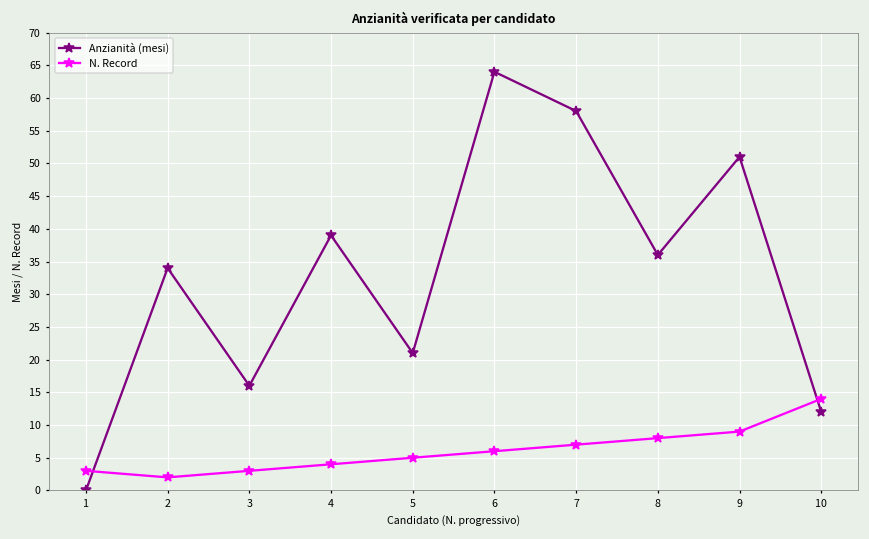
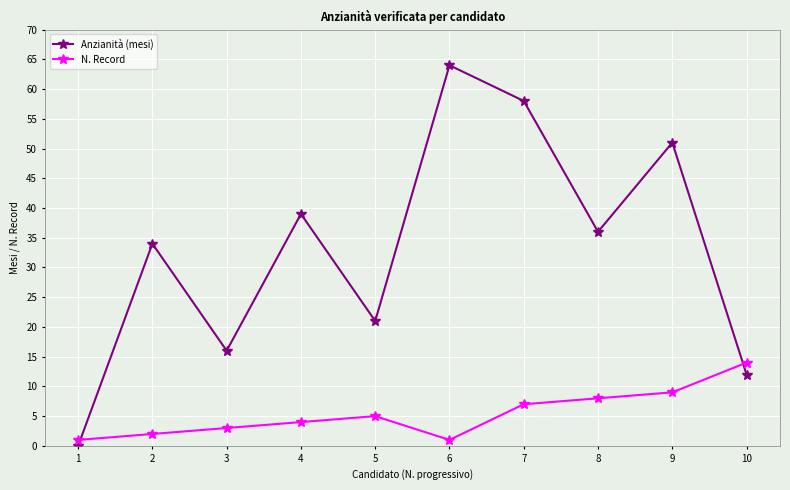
  {
    "Anzianità (mesi)": {
      "1": 0,
      "2": 34,
      "3": 16,
      "4": 39,
      "5": 21,
      "6": 64,
      "7": 58,
      "8": 36,
      "9": 51,
      "10": 12
    },
    "N. Record": {
-     "1": 3,
+     "1": 1,
      "2": 2,
      "3": 3,
      "4": 4,
      "5": 5,
-     "6": 6,
+     "6": 1,
      "7": 7,
      "8": 8,
      "9": 9,
      "10": 14
    }
  }
